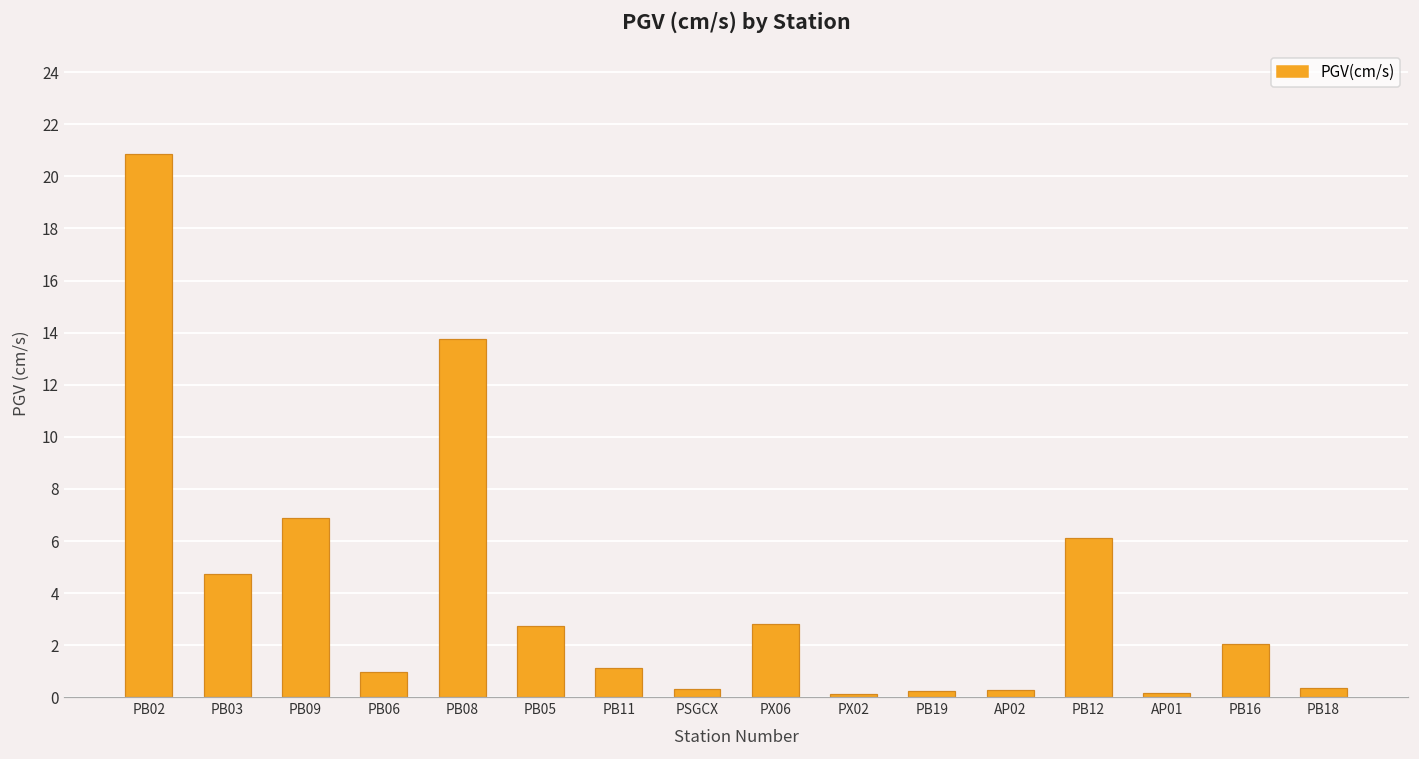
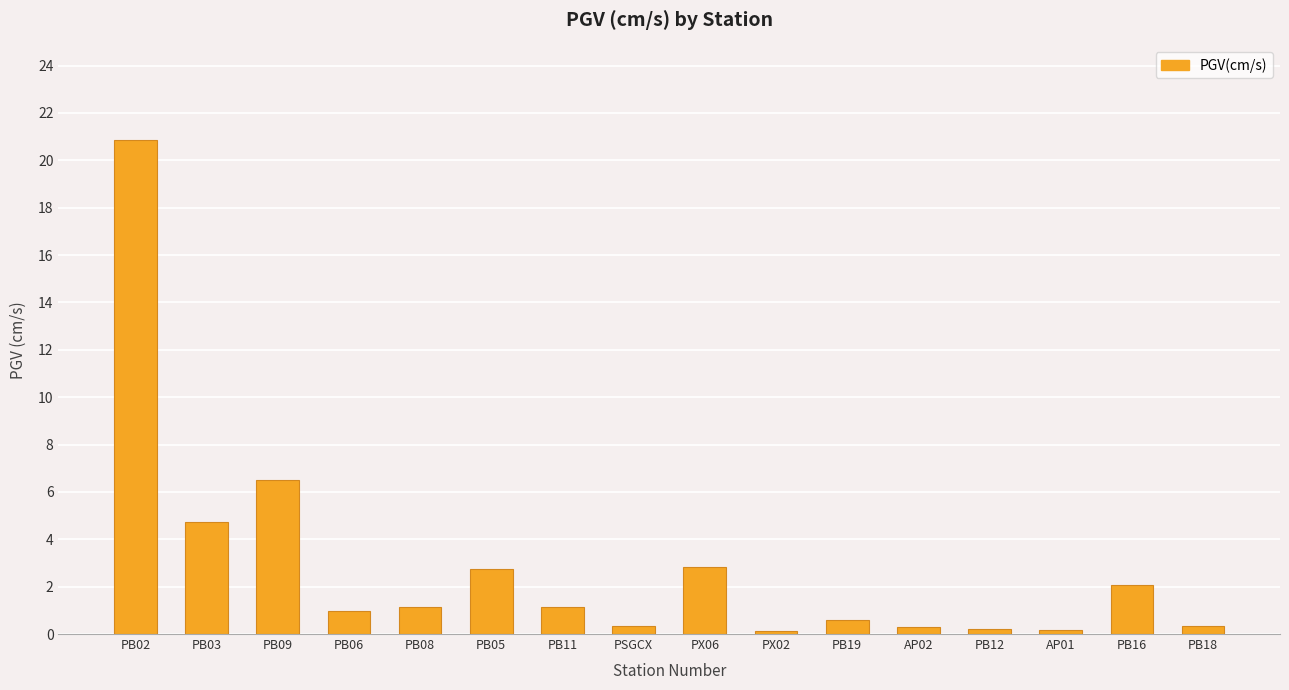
  {
    "PB02": 20.9,
    "PB03": 4.7,
-   "PB09": 6.9,
+   "PB09": 6.5,
    "PB06": 1.0,
-   "PB08": 13.8,
+   "PB08": 1.1,
    "PB05": 2.7,
    "PB11": 1.1,
    "PSGCX": 0.3,
    "PX06": 2.8,
    "PX02": 0.1,
-   "PB19": 0.2,
+   "PB19": 0.6,
    "AP02": 0.3,
-   "PB12": 6.1,
+   "PB12": 0.2,
    "AP01": 0.2,
    "PB16": 2.1,
    "PB18": 0.4
  }
